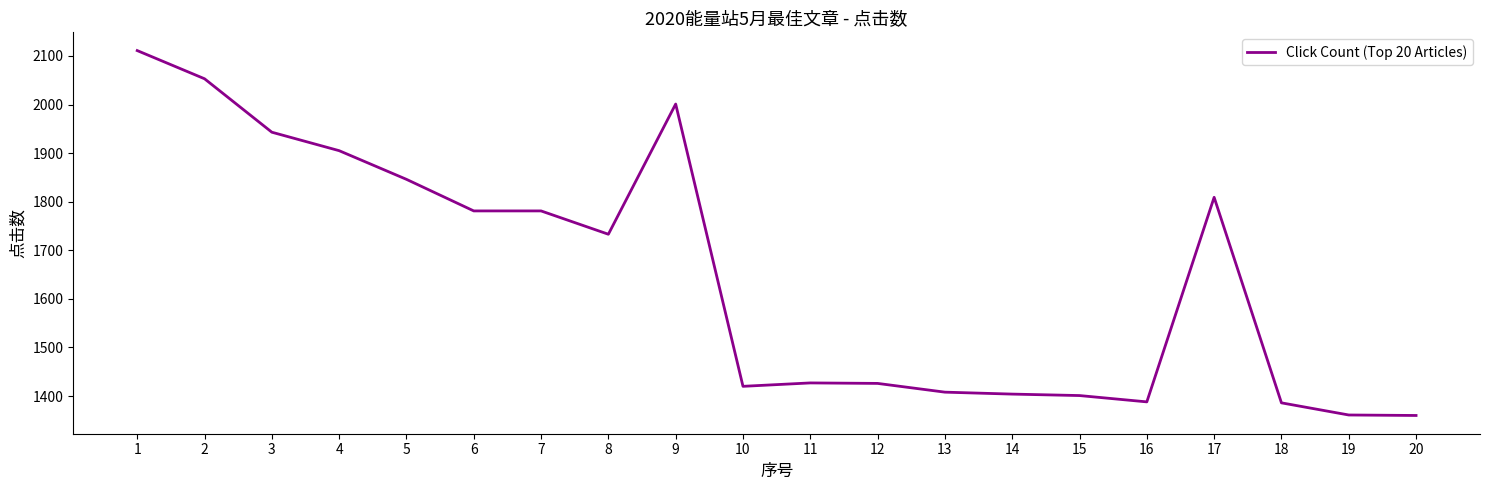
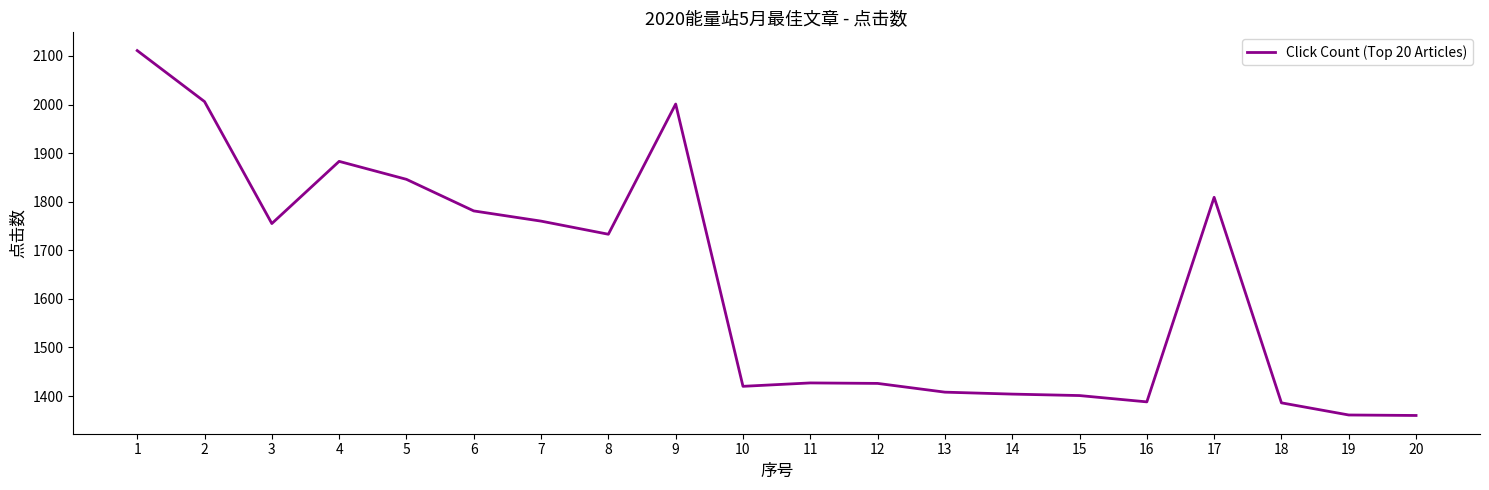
  {
    "1": 2110,
-   "2": 2050,
-   "3": 1940,
-   "4": 1910,
+   "2": 2010,
+   "3": 1760,
+   "4": 1880,
    "5": 1850,
    "6": 1780,
-   "7": 1780,
+   "7": 1760,
    "8": 1730,
    "9": 2000,
    "10": 1420,
    "11": 1430,
    "12": 1430,
    "13": 1410,
    "14": 1400,
    "15": 1400,
    "16": 1390,
    "17": 1810,
    "18": 1390,
    "19": 1360,
    "20": 1360
  }
